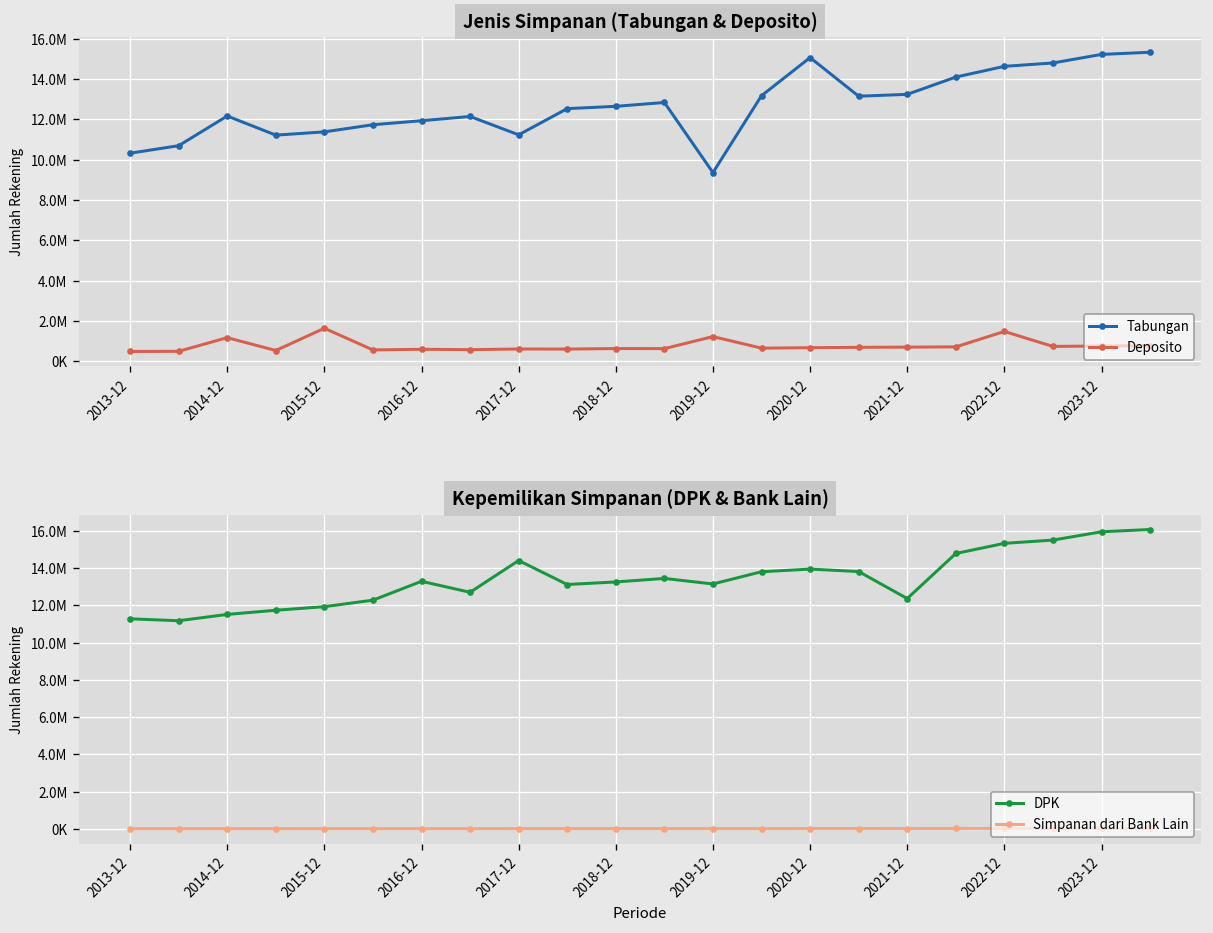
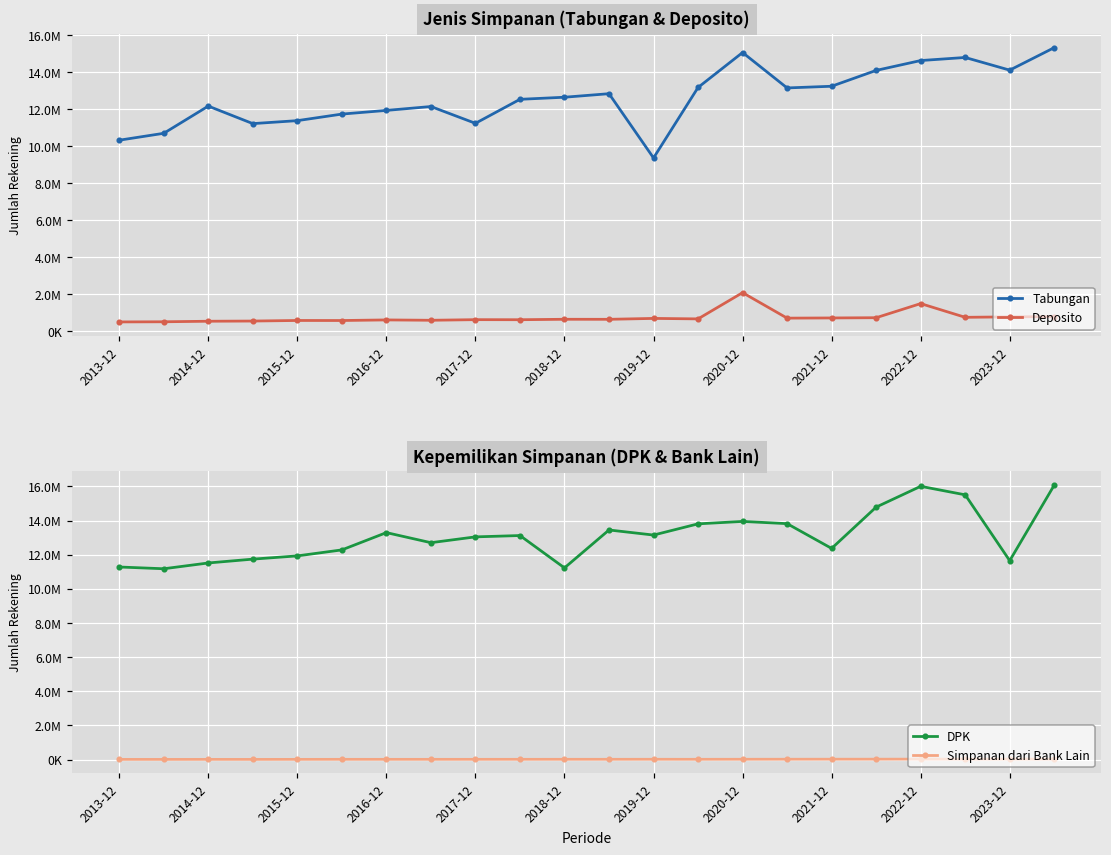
  {
    "Jenis Simpanan (Tabungan & Deposito)": {
      "Tabungan": {
        "2013-12": 10300000,
        "2014-12": 12200000,
        "2015-12": 11400000,
        "2016-12": 11900000,
        "2017-12": 11200000,
        "2018-12": 12600000,
        "2019-12": 9400000,
        "2020-12": 15100000,
        "2021-12": 13200000,
        "2022-12": 14600000,
-       "2023-12": 15200000
+       "2023-12": 14100000
      },
      "Deposito": {
        "2013-12": 500000,
-       "2014-12": 1200000,
-       "2015-12": 1600000,
+       "2014-12": 500000,
+       "2015-12": 600000,
        "2016-12": 600000,
        "2017-12": 600000,
        "2018-12": 600000,
-       "2019-12": 1200000,
-       "2020-12": 700000,
+       "2019-12": 700000,
+       "2020-12": 2100000,
        "2021-12": 700000,
        "2022-12": 1500000
      }
    },
    "Kepemilikan Simpanan (DPK & Bank Lain)": {
      "DPK": {
        "2013-12": 11300000,
        "2014-12": 11500000,
        "2015-12": 11900000,
        "2016-12": 13300000,
-       "2017-12": 14400000,
-       "2018-12": 13300000,
+       "2017-12": 13000000,
+       "2018-12": 11200000,
        "2019-12": 13200000,
        "2020-12": 14000000,
        "2021-12": 12400000,
-       "2022-12": 15300000,
-       "2023-12": 16000000
+       "2022-12": 16000000,
+       "2023-12": 11700000
      },
      "Simpanan dari Bank Lain": {
        "2013-12": 0,
        "2014-12": 0,
        "2015-12": 0,
        "2016-12": 0,
        "2017-12": 0,
        "2018-12": 0,
        "2019-12": 0,
        "2020-12": 0,
        "2021-12": 0
      }
    }
  }
